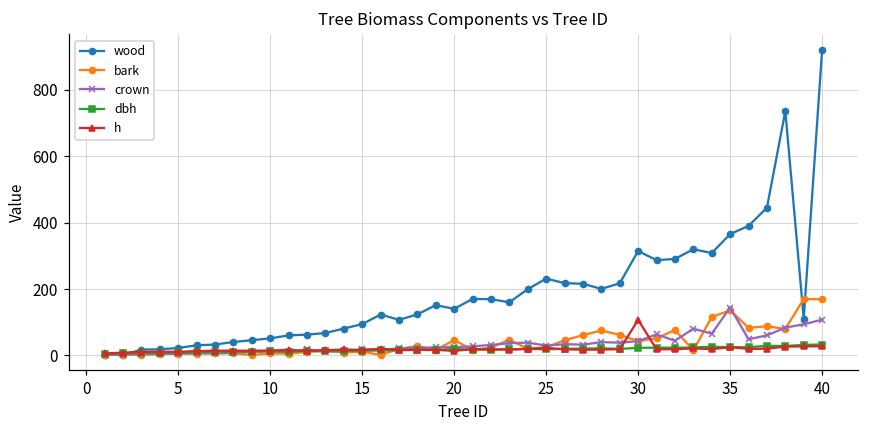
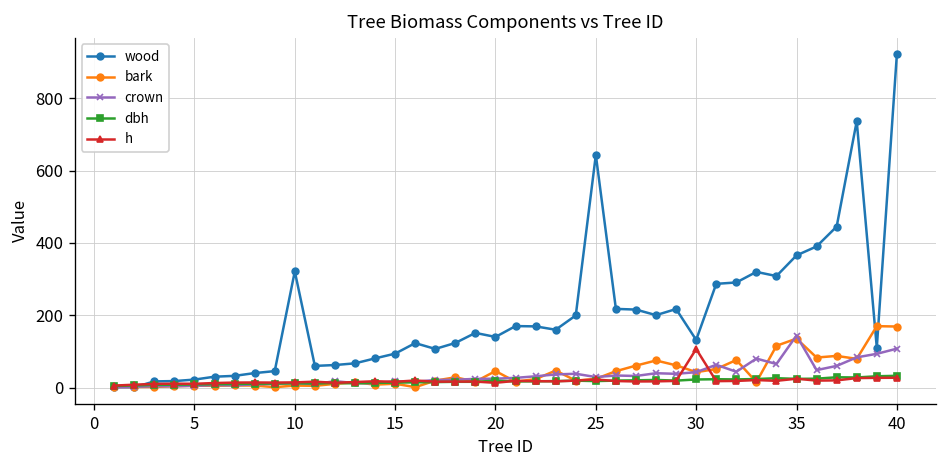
  {
    "wood": {
      "5": 20,
-     "10": 50,
+     "10": 320,
      "15": 90,
      "20": 140,
-     "25": 230,
-     "30": 310,
+     "25": 640,
+     "30": 130,
      "35": 370,
      "40": 920
    },
    "bark": {
      "20": 50,
      "35": 140,
      "40": 170
    },
    "crown": {
      "35": 140,
      "40": 110
    },
    "dbh": {
      "30": 20
    },
    "h": {
      "30": 110
    }
  }
